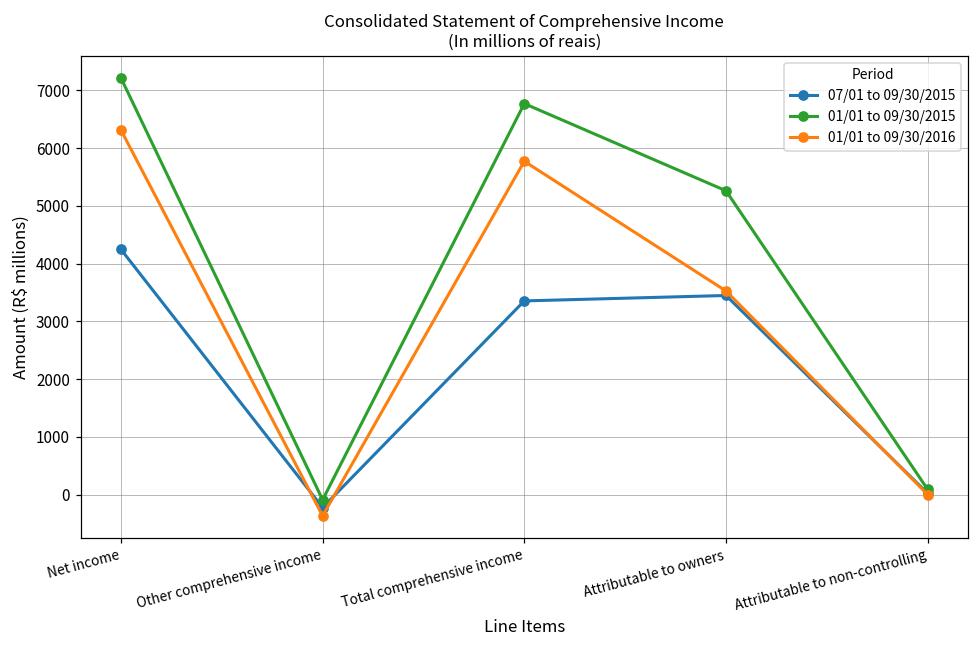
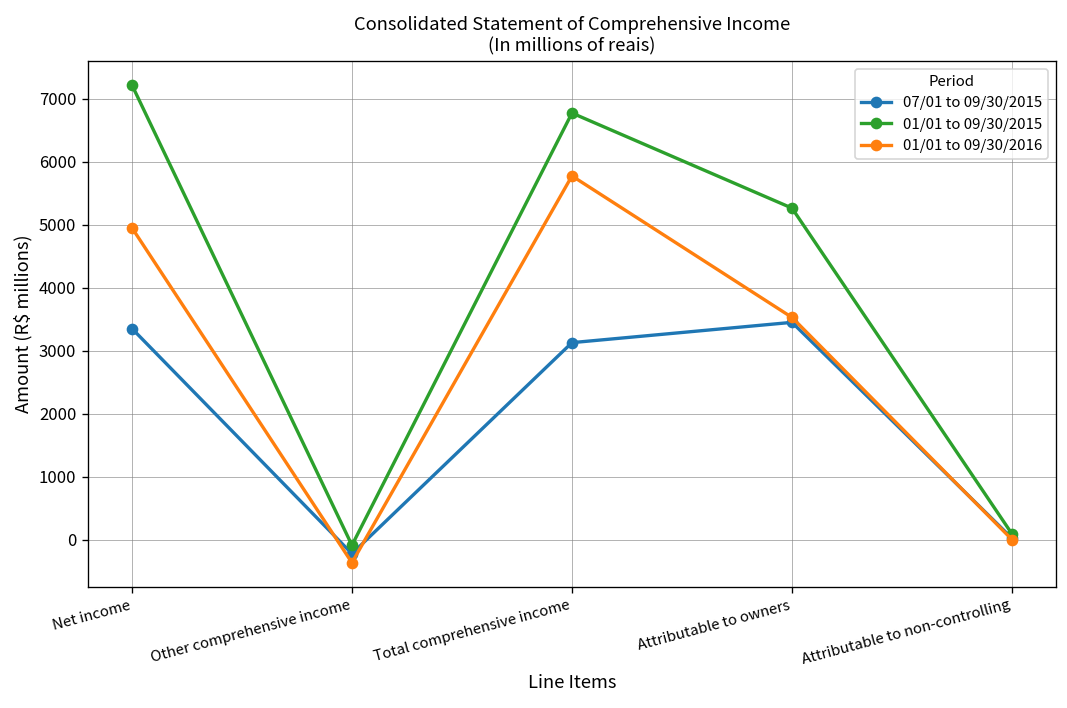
  {
    "07/01 to 09/30/2015": {
-     "Net income": 4200,
+     "Net income": 3400,
      "Other comprehensive income": -200,
-     "Total comprehensive income": 3400,
+     "Total comprehensive income": 3100,
      "Attributable to owners": 3400
    },
    "01/01 to 09/30/2015": {
      "Net income": 7200,
      "Other comprehensive income": -100,
      "Total comprehensive income": 6800,
      "Attributable to owners": 5300,
      "Attributable to non-controlling": 100
    },
    "01/01 to 09/30/2016": {
-     "Net income": 6300,
+     "Net income": 4900,
      "Other comprehensive income": -400,
      "Total comprehensive income": 5800,
      "Attributable to owners": 3500
    }
  }
